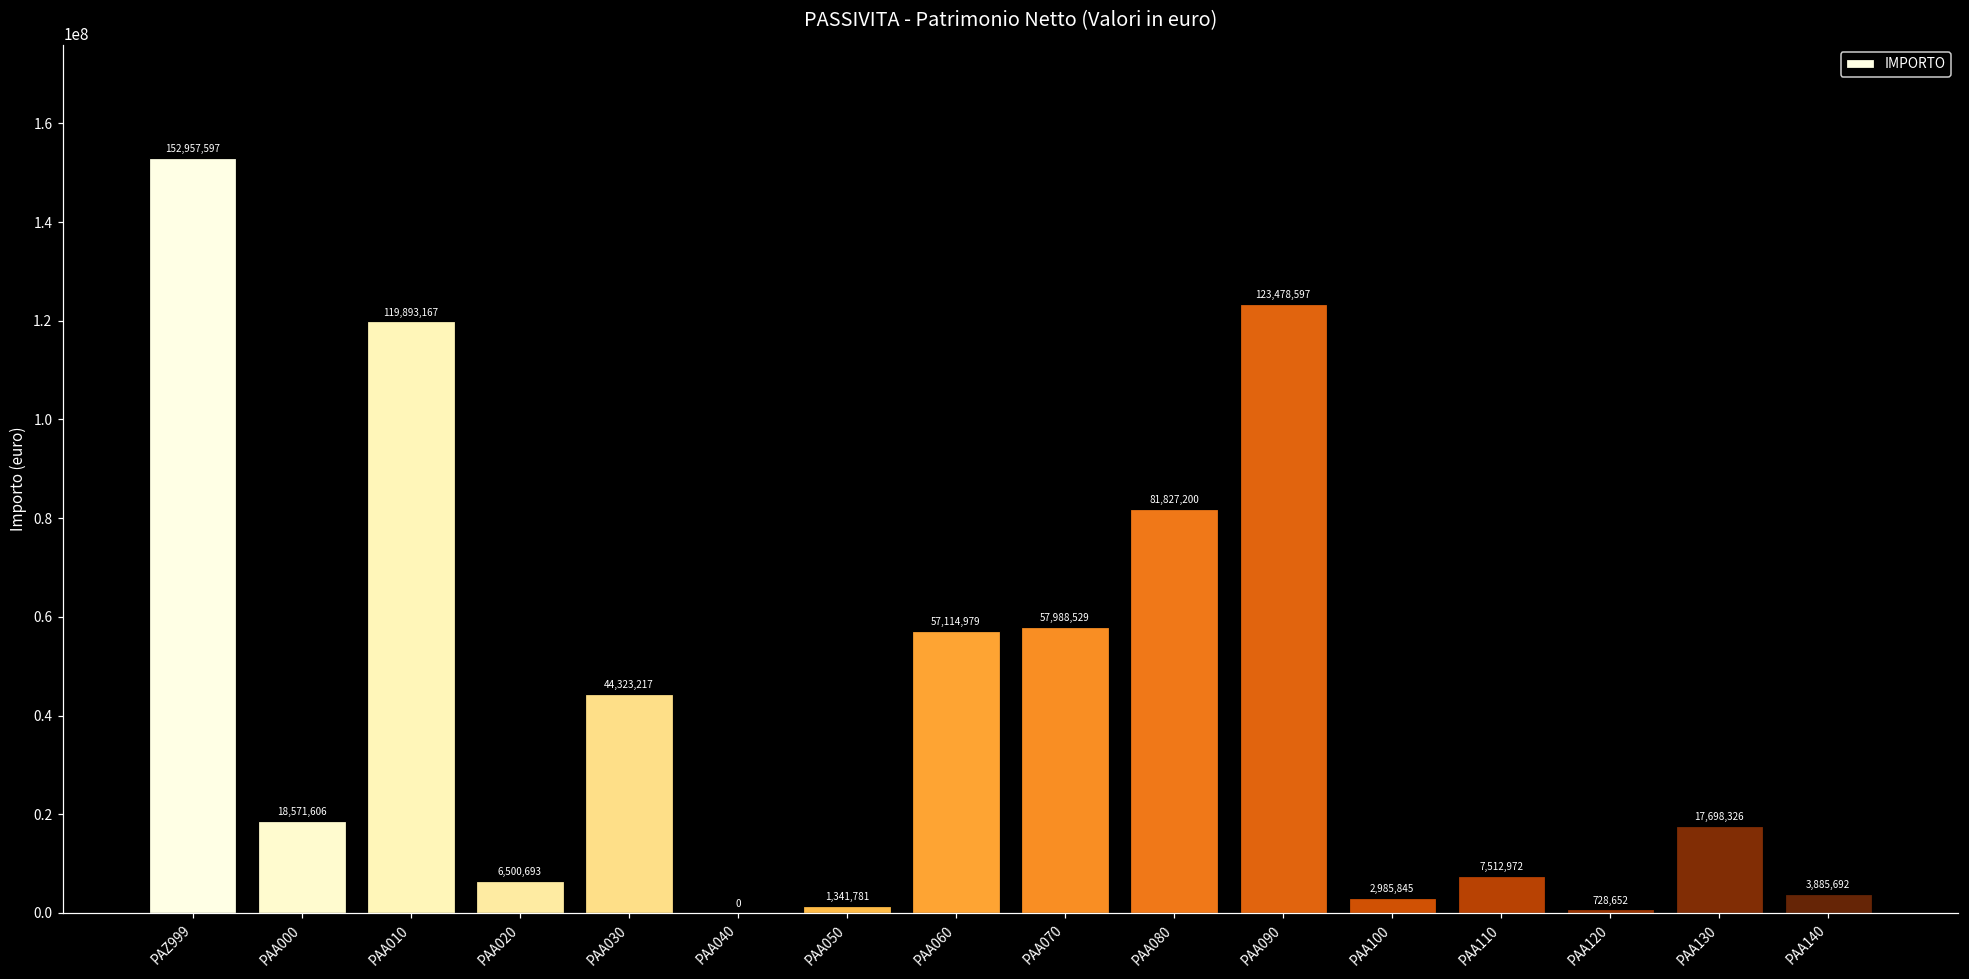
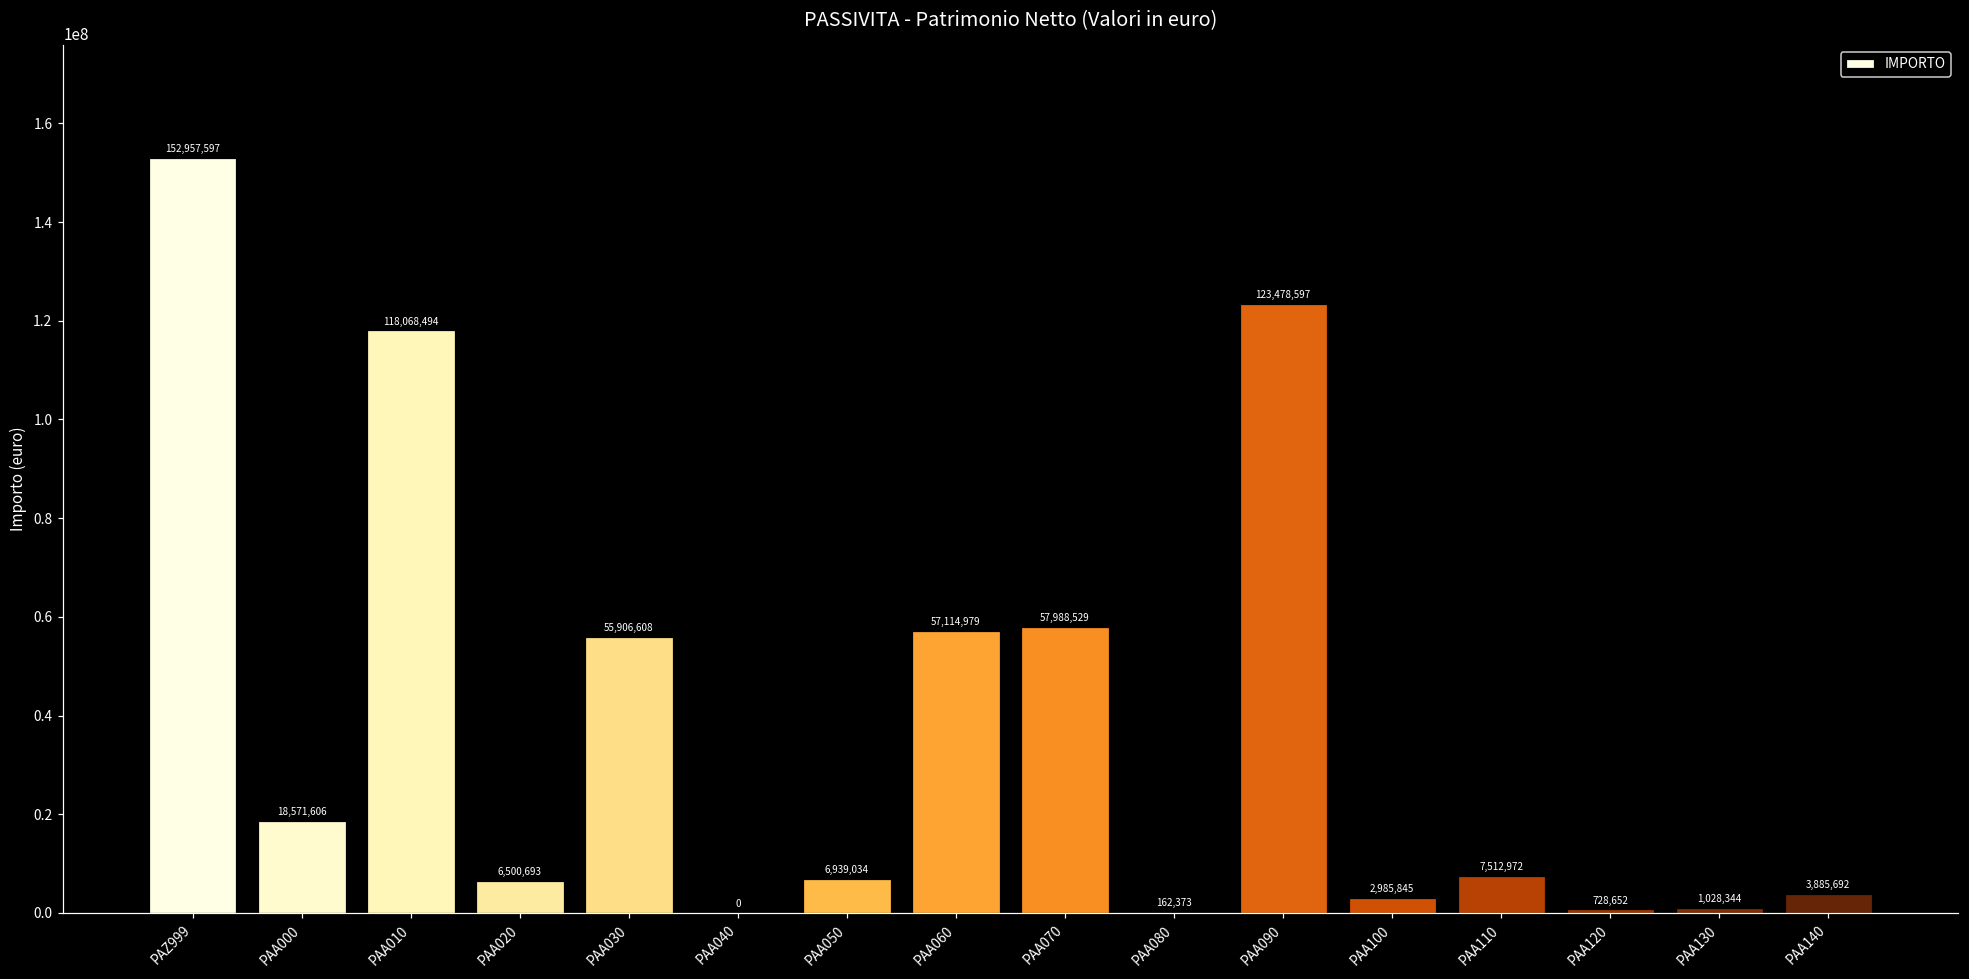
  {
    "PAZ999": "152,957,597",
    "PAA000": "18,571,606",
-   "PAA010": "119,893,167",
+   "PAA010": "118,068,494",
    "PAA020": "6,500,693",
-   "PAA030": "44,323,217",
+   "PAA030": "55,906,608",
    "PAA040": "0",
-   "PAA050": "1,341,781",
+   "PAA050": "6,939,034",
    "PAA060": "57,114,979",
    "PAA070": "57,988,529",
-   "PAA080": "81,827,200",
+   "PAA080": "162,373",
    "PAA090": "123,478,597",
    "PAA100": "2,985,845",
    "PAA110": "7,512,972",
    "PAA120": "728,652",
-   "PAA130": "17,698,326",
+   "PAA130": "1,028,344",
    "PAA140": "3,885,692"
  }
